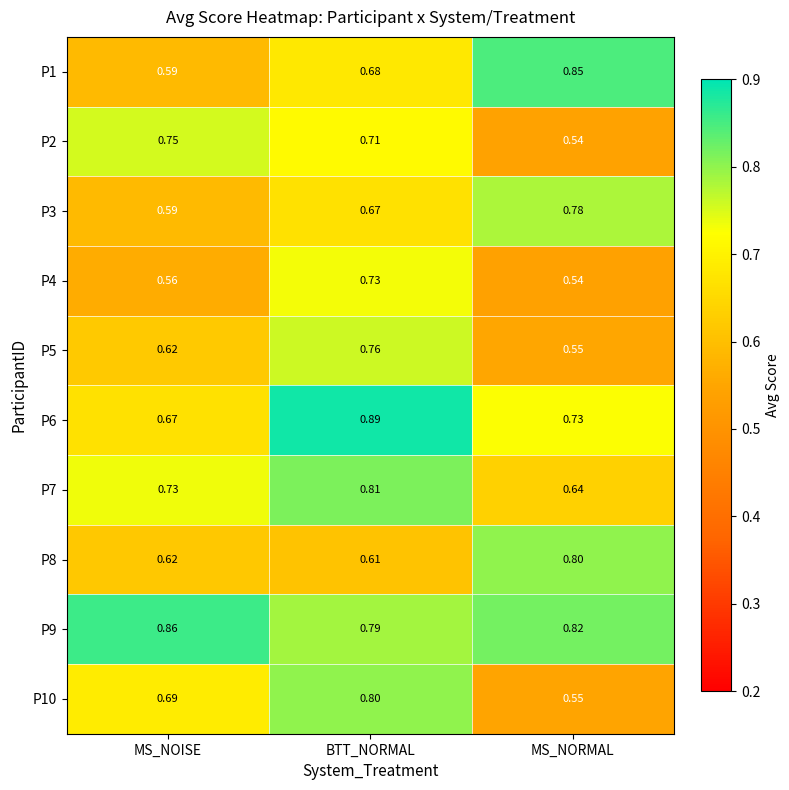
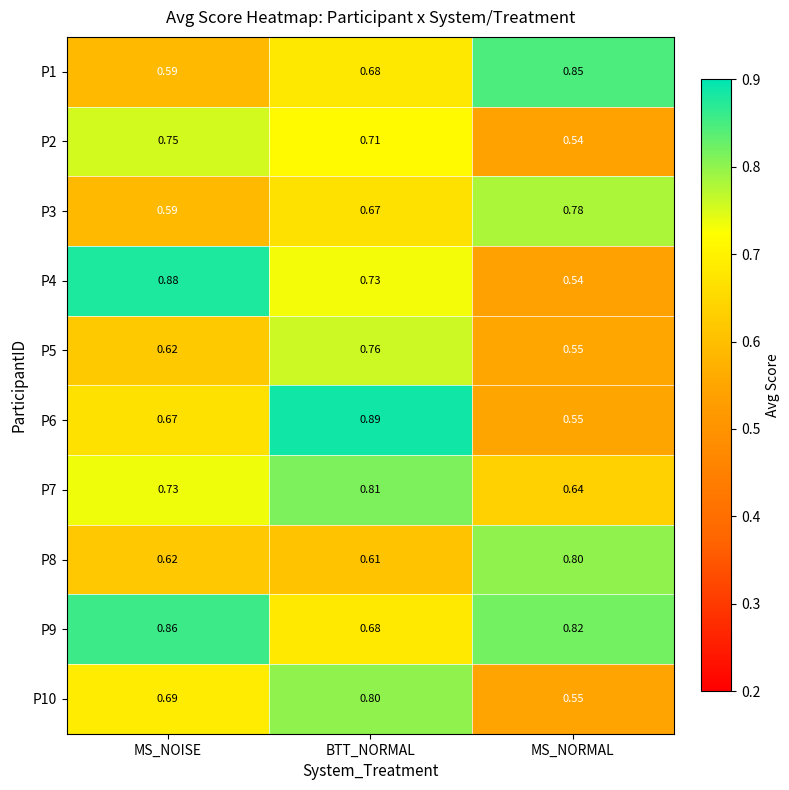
  {
    "P1": {
      "MS_NOISE": 0.59,
      "BTT_NORMAL": 0.68,
      "MS_NORMAL": 0.85
    },
    "P2": {
      "MS_NOISE": 0.75,
      "BTT_NORMAL": 0.71,
      "MS_NORMAL": 0.54
    },
    "P3": {
      "MS_NOISE": 0.59,
      "BTT_NORMAL": 0.67,
      "MS_NORMAL": 0.78
    },
    "P4": {
-     "MS_NOISE": 0.56,
+     "MS_NOISE": 0.88,
      "BTT_NORMAL": 0.73,
      "MS_NORMAL": 0.54
    },
    "P5": {
      "MS_NOISE": 0.62,
      "BTT_NORMAL": 0.76,
      "MS_NORMAL": 0.55
    },
    "P6": {
      "MS_NOISE": 0.67,
      "BTT_NORMAL": 0.89,
-     "MS_NORMAL": 0.73
+     "MS_NORMAL": 0.55
    },
    "P7": {
      "MS_NOISE": 0.73,
      "BTT_NORMAL": 0.81,
      "MS_NORMAL": 0.64
    },
    "P8": {
      "MS_NOISE": 0.62,
      "BTT_NORMAL": 0.61,
      "MS_NORMAL": 0.80
    },
    "P9": {
      "MS_NOISE": 0.86,
-     "BTT_NORMAL": 0.79,
+     "BTT_NORMAL": 0.68,
      "MS_NORMAL": 0.82
    },
    "P10": {
      "MS_NOISE": 0.69,
      "BTT_NORMAL": 0.80,
      "MS_NORMAL": 0.55
    }
  }
